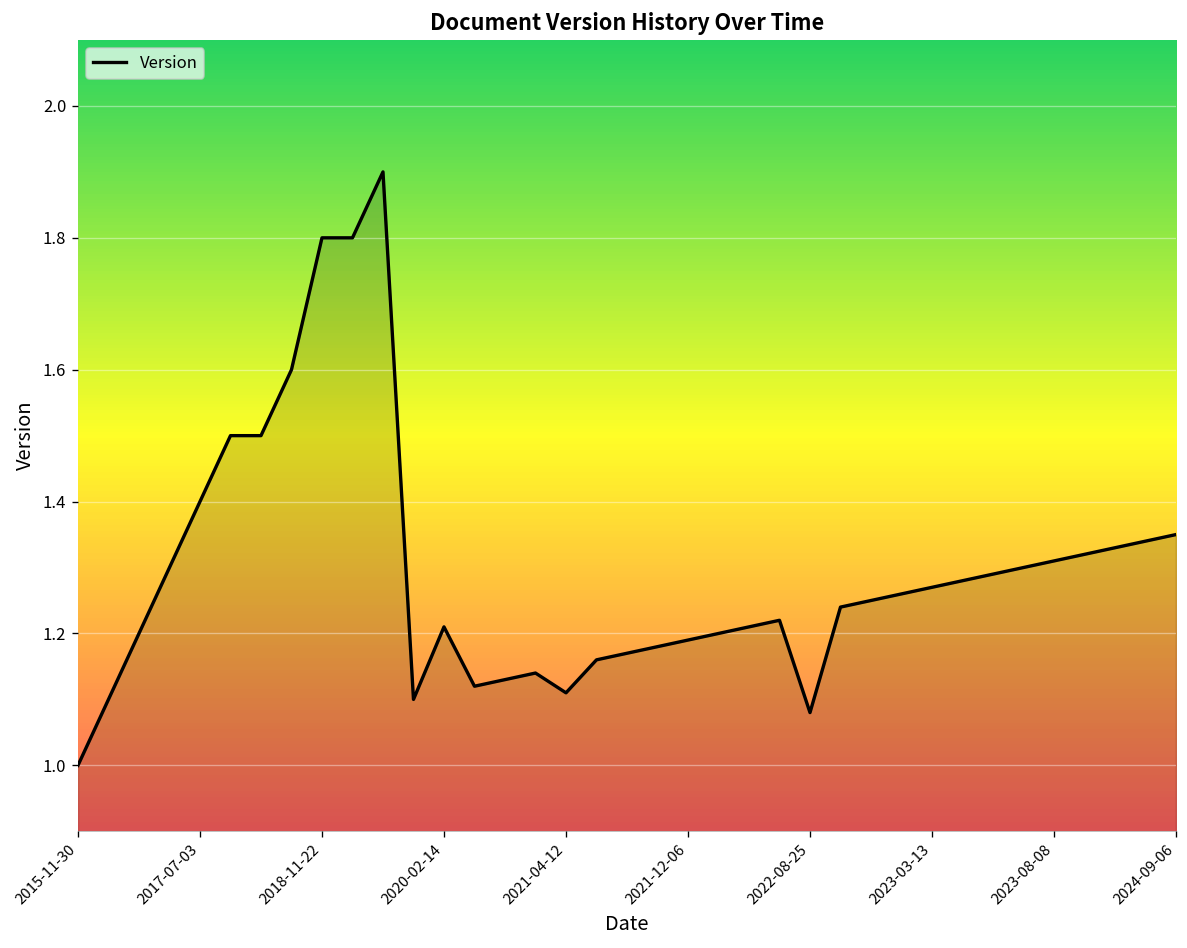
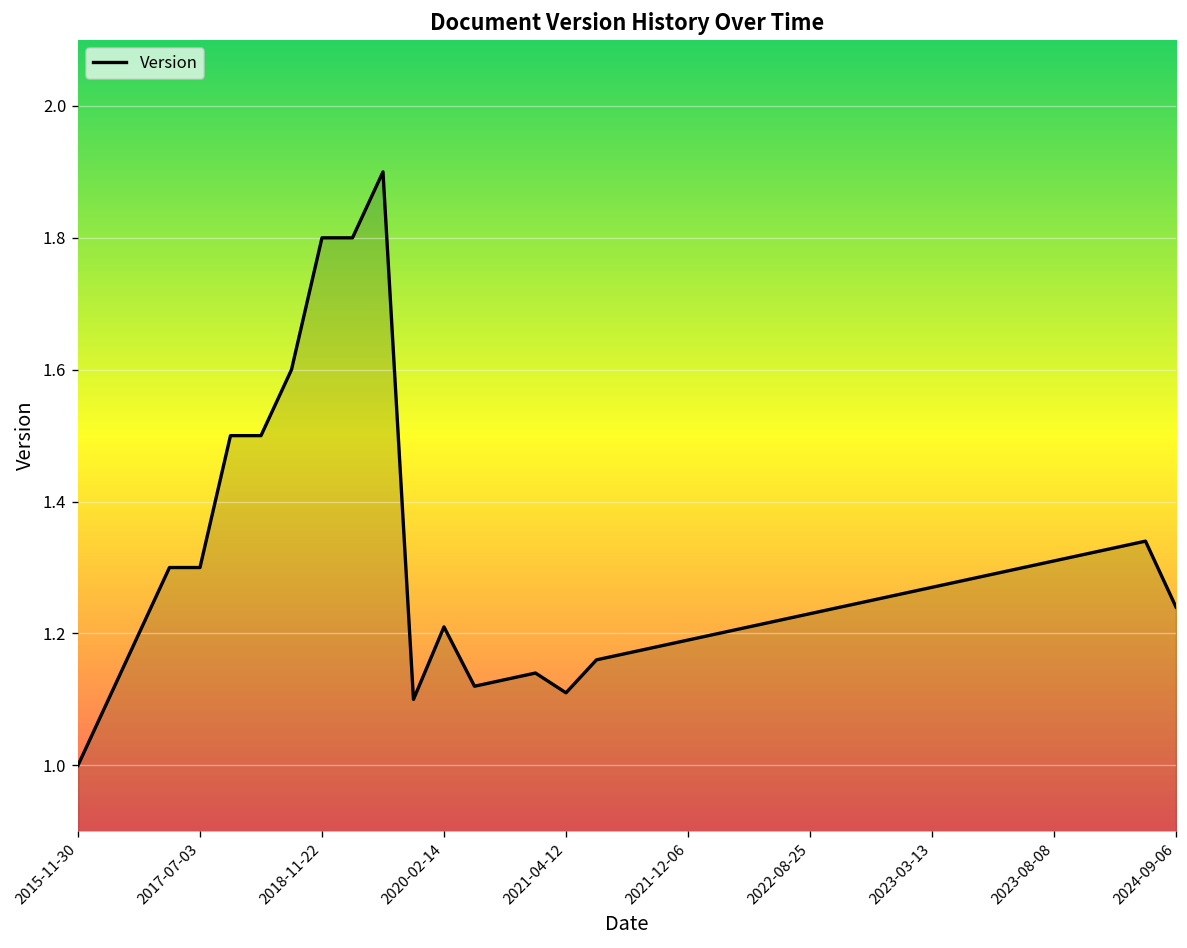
  {
    "2015-11-30": 1.00,
-   "2017-07-03": 1.4,
+   "2017-07-03": 1.3,
    "2018-11-22": 1.80,
    "2020-02-14": 1.21,
    "2021-04-12": 1.11,
    "2021-12-06": 1.19,
-   "2022-08-25": 1.08,
+   "2022-08-25": 1.23,
    "2023-03-13": 1.27,
    "2023-08-08": 1.31,
-   "2024-09-06": 1.35
+   "2024-09-06": 1.24
  }
